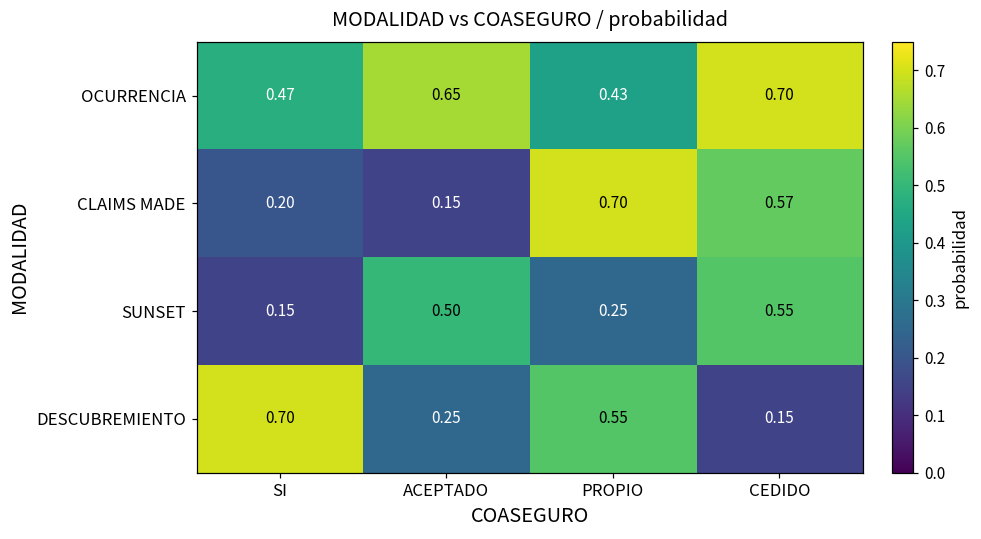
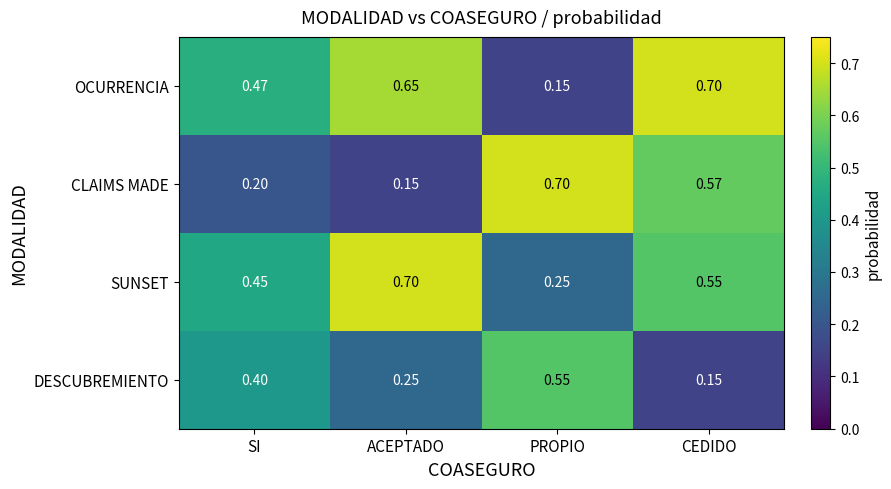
  {
    "OCURRENCIA": {
      "SI": 0.47,
      "ACEPTADO": 0.65,
-     "PROPIO": 0.43,
+     "PROPIO": 0.15,
      "CEDIDO": 0.70
    },
    "CLAIMS MADE": {
      "SI": 0.20,
      "ACEPTADO": 0.15,
      "PROPIO": 0.70,
      "CEDIDO": 0.57
    },
    "SUNSET": {
-     "SI": 0.15,
-     "ACEPTADO": 0.50,
+     "SI": 0.45,
+     "ACEPTADO": 0.70,
      "PROPIO": 0.25,
      "CEDIDO": 0.55
    },
    "DESCUBREMIENTO": {
-     "SI": 0.70,
+     "SI": 0.40,
      "ACEPTADO": 0.25,
      "PROPIO": 0.55,
      "CEDIDO": 0.15
    }
  }
